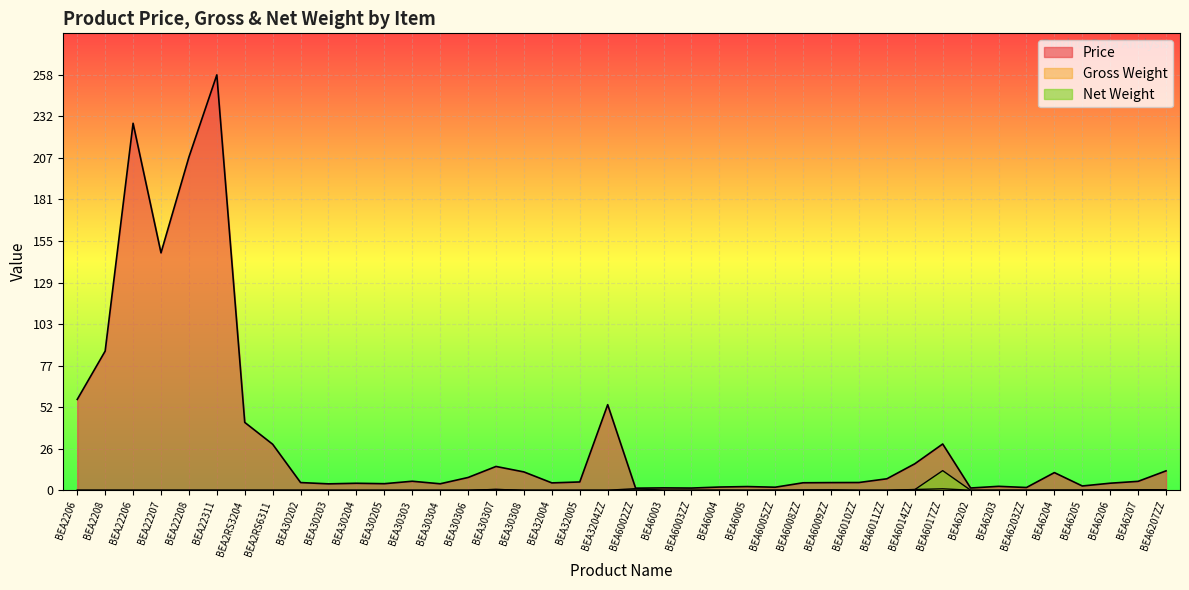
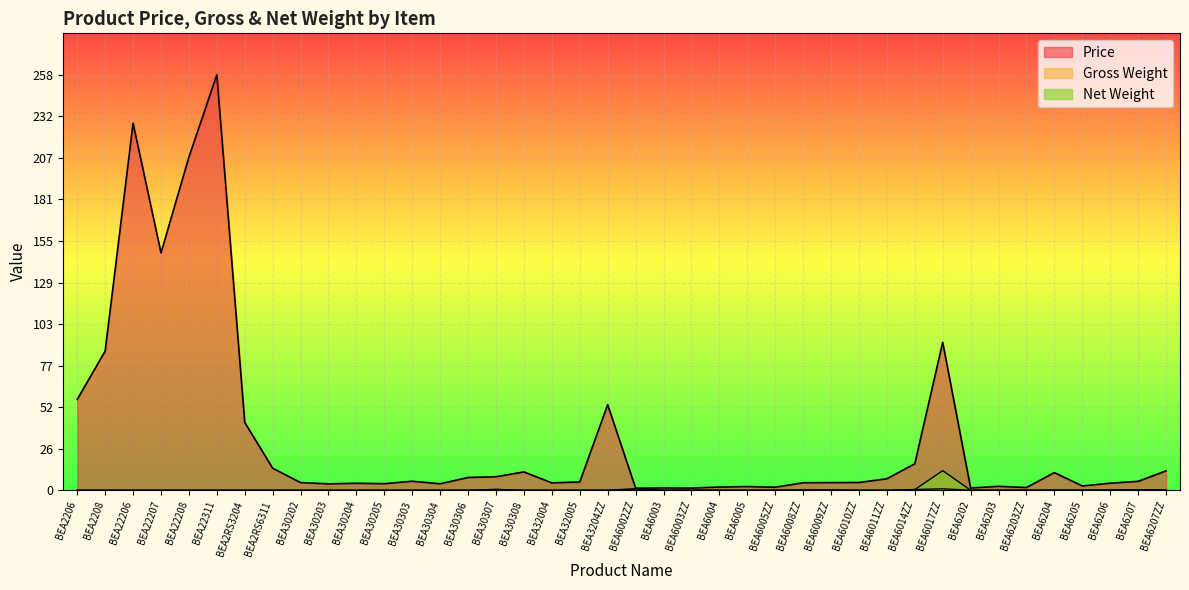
  {
    "Price": {
      "BEA2206": 56,
      "BEA2208": 87,
      "BEA22206": 228,
      "BEA22207": 148,
      "BEA22208": 207,
      "BEA22311": 258,
      "BEA2RS3204": 42,
-     "BEA2RS6311": 29,
+     "BEA2RS6311": 14,
      "BEA30202": 5,
      "BEA30203": 4,
      "BEA30204": 4,
      "BEA30205": 4,
      "BEA30303": 6,
      "BEA30304": 4,
      "BEA30306": 8,
-     "BEA30307": 15,
+     "BEA30307": 8,
      "BEA30308": 11,
      "BEA32004": 5,
      "BEA32005": 5,
      "BEA3204ZZ": 53,
      "BEA6004": 2,
      "BEA6005": 2,
      "BEA6005ZZ": 2,
      "BEA6008ZZ": 5,
      "BEA6009ZZ": 5,
      "BEA6010ZZ": 5,
      "BEA6011ZZ": 7,
      "BEA6014ZZ": 16,
-     "BEA6017ZZ": 29,
+     "BEA6017ZZ": 92,
      "BEA6203": 2,
      "BEA6203ZZ": 2,
      "BEA6204": 11,
      "BEA6205": 3,
      "BEA6206": 4,
      "BEA6207": 6,
      "BEA6207ZZ": 12
    },
    "Gross Weight": {
      "BEA6017ZZ": 1
    },
    "Net Weight": {
      "BEA6017ZZ": 12
    }
  }
